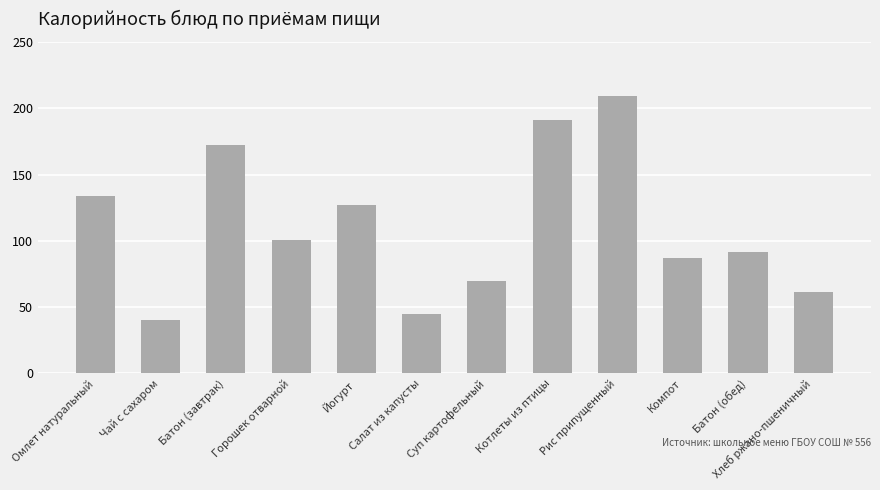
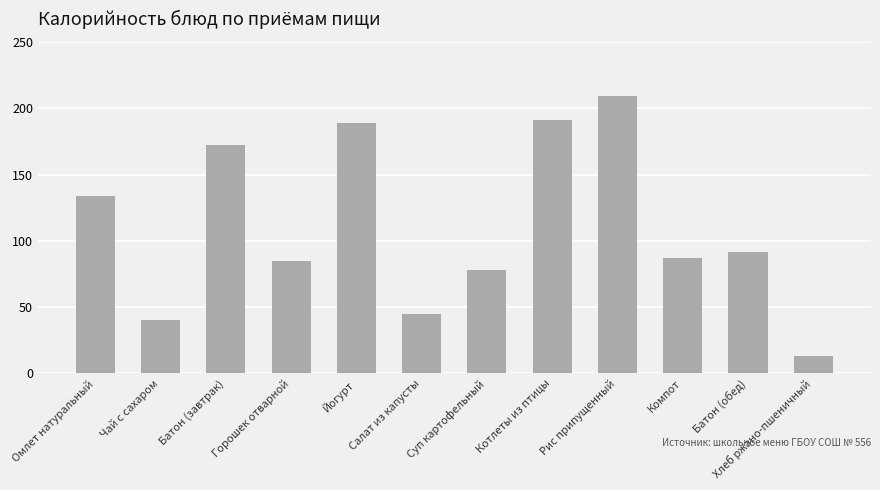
  {
    "Омлет натуральный": 134,
    "Чай с сахаром": 40,
    "Батон (завтрак)": 172,
-   "Горошек отварной": 101,
-   "Йогурт": 127,
+   "Горошек отварной": 85,
+   "Йогурт": 189,
    "Салат из капусты": 45,
-   "Суп картофельный": 70,
+   "Суп картофельный": 78,
    "Котлеты из птицы": 191,
    "Рис припущенный": 209,
    "Компот": 87,
    "Батон (обед)": 91,
-   "Хлеб ржано-пшеничный": 61
+   "Хлеб ржано-пшеничный": 14
  }
